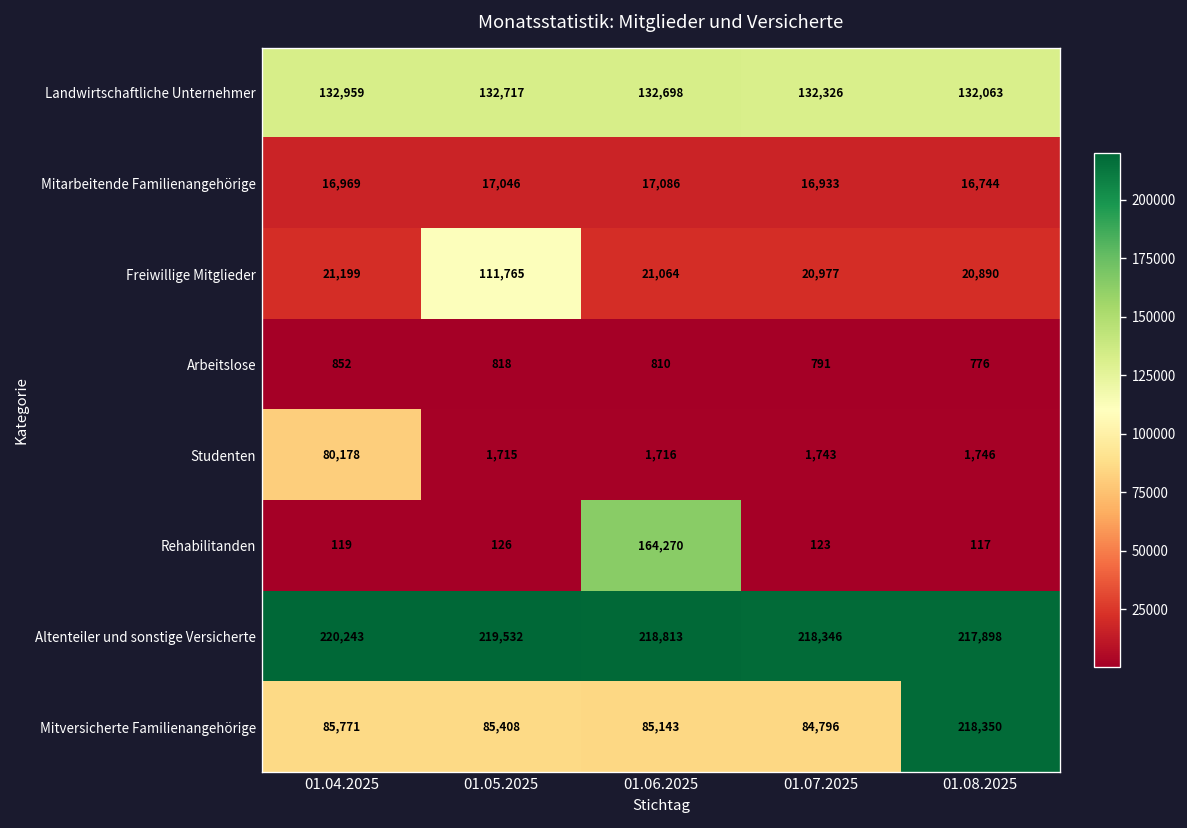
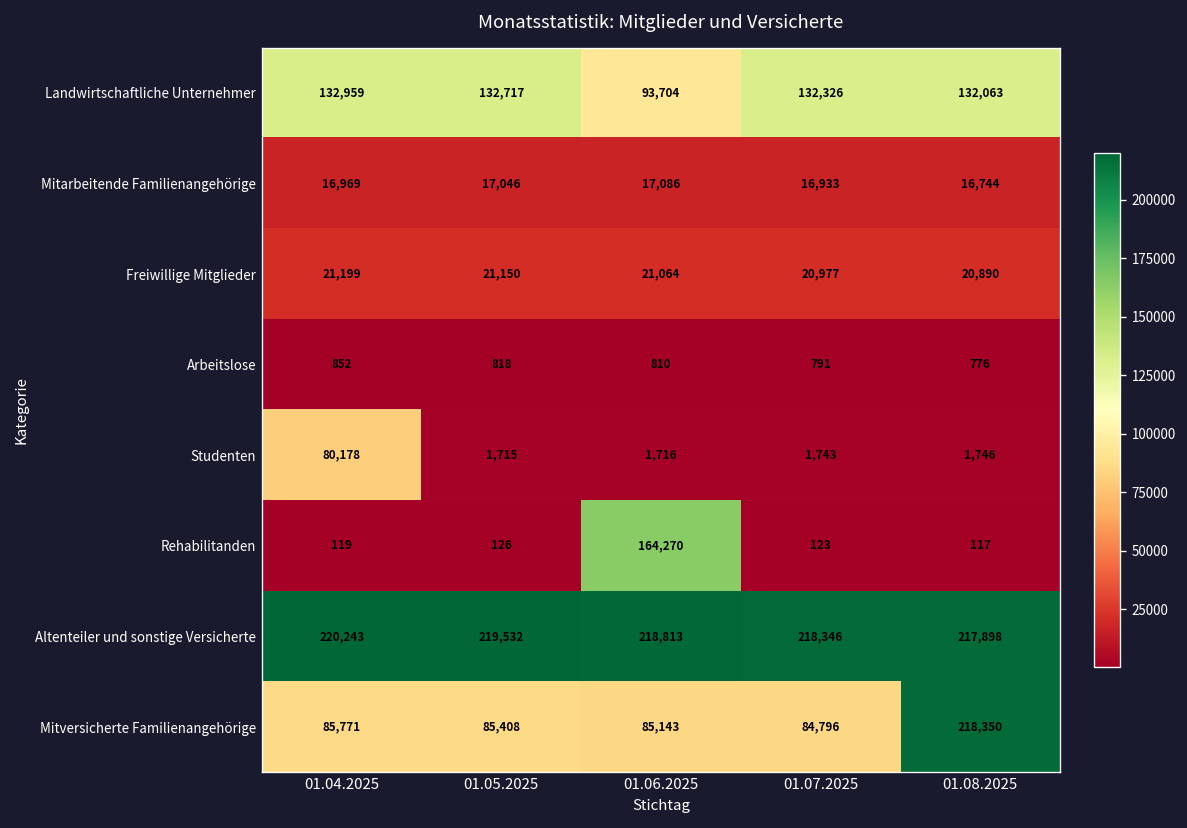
  {
    "Landwirtschaftliche Unternehmer": {
      "01.04.2025": "132,959",
      "01.05.2025": "132,717",
-     "01.06.2025": "132,698",
+     "01.06.2025": "93,704",
      "01.07.2025": "132,326",
      "01.08.2025": "132,063"
    },
    "Mitarbeitende Familienangehörige": {
      "01.04.2025": "16,969",
      "01.05.2025": "17,046",
      "01.06.2025": "17,086",
      "01.07.2025": "16,933",
      "01.08.2025": "16,744"
    },
    "Freiwillige Mitglieder": {
      "01.04.2025": "21,199",
-     "01.05.2025": "111,765",
+     "01.05.2025": "21,150",
      "01.06.2025": "21,064",
      "01.07.2025": "20,977",
      "01.08.2025": "20,890"
    },
    "Arbeitslose": {
      "01.04.2025": "852",
      "01.05.2025": "818",
      "01.06.2025": "810",
      "01.07.2025": "791",
      "01.08.2025": "776"
    },
    "Studenten": {
      "01.04.2025": "80,178",
      "01.05.2025": "1,715",
      "01.06.2025": "1,716",
      "01.07.2025": "1,743",
      "01.08.2025": "1,746"
    },
    "Rehabilitanden": {
      "01.04.2025": "119",
      "01.05.2025": "126",
      "01.06.2025": "164,270",
      "01.07.2025": "123",
      "01.08.2025": "117"
    },
    "Altenteiler und sonstige Versicherte": {
      "01.04.2025": "220,243",
      "01.05.2025": "219,532",
      "01.06.2025": "218,813",
      "01.07.2025": "218,346",
      "01.08.2025": "217,898"
    },
    "Mitversicherte Familienangehörige": {
      "01.04.2025": "85,771",
      "01.05.2025": "85,408",
      "01.06.2025": "85,143",
      "01.07.2025": "84,796",
      "01.08.2025": "218,350"
    }
  }
